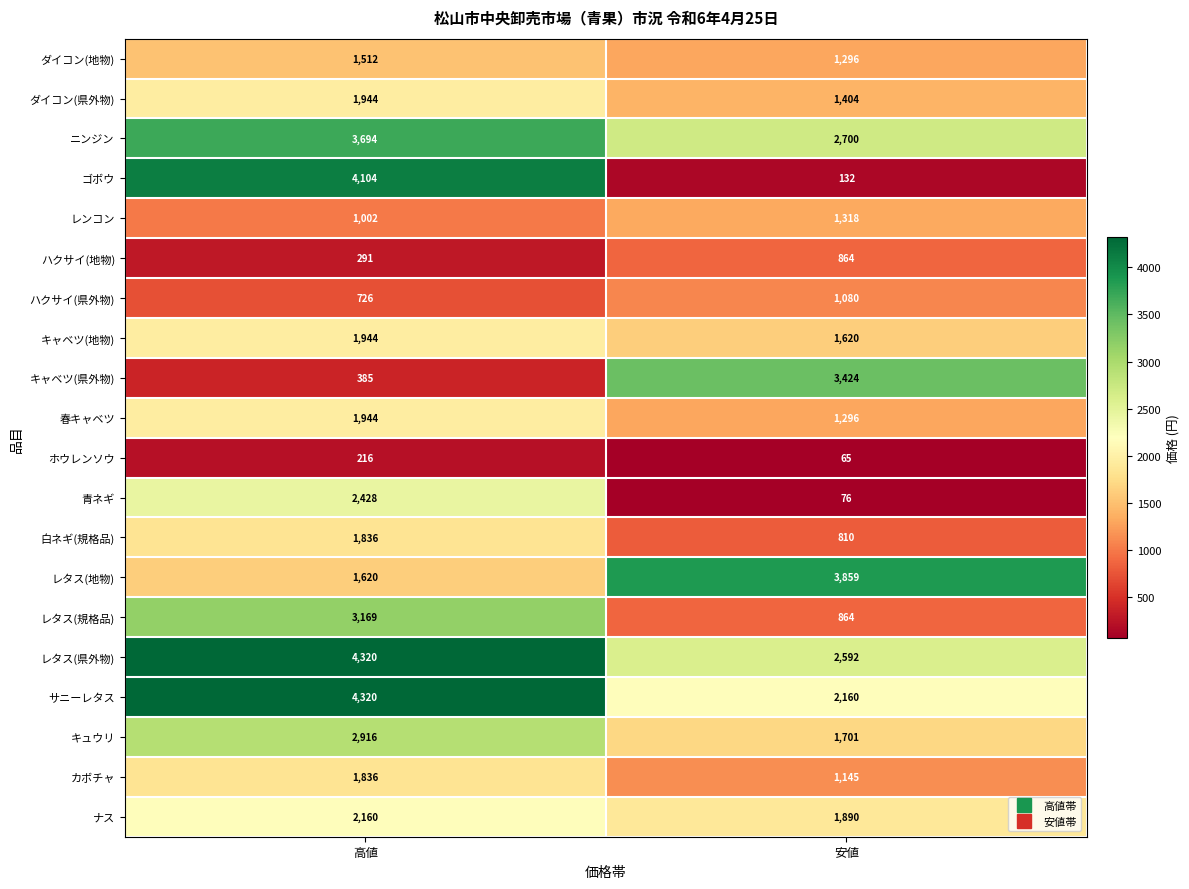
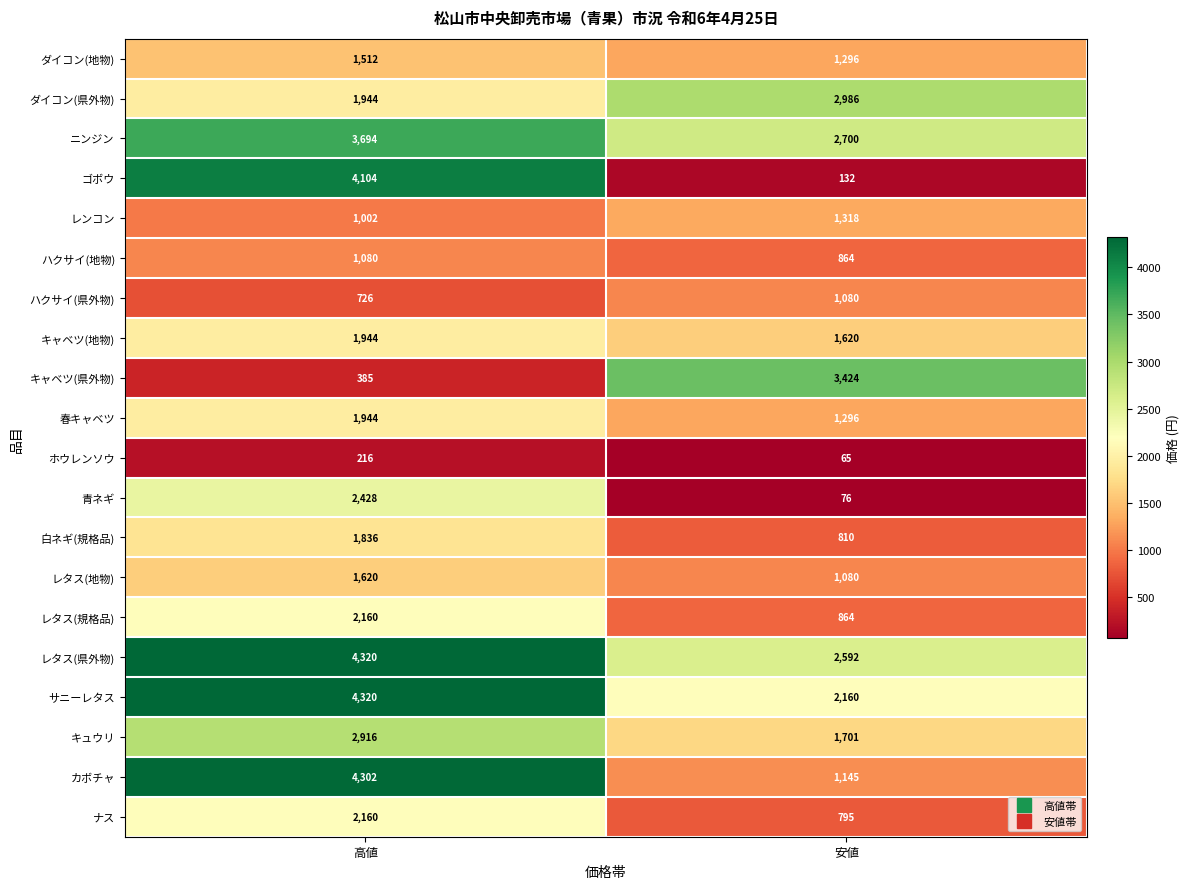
  {
    "ダイコン(地物)": {
      "高値": "1,512",
      "安値": "1,296"
    },
    "ダイコン(県外物)": {
      "高値": "1,944",
-     "安値": "1,404"
+     "安値": "2,986"
    },
    "ニンジン": {
      "高値": "3,694",
      "安値": "2,700"
    },
    "ゴボウ": {
      "高値": "4,104",
      "安値": "132"
    },
    "レンコン": {
      "高値": "1,002",
      "安値": "1,318"
    },
    "ハクサイ(地物)": {
-     "高値": "291",
+     "高値": "1,080",
      "安値": "864"
    },
    "ハクサイ(県外物)": {
      "高値": "726",
      "安値": "1,080"
    },
    "キャベツ(地物)": {
      "高値": "1,944",
      "安値": "1,620"
    },
    "キャベツ(県外物)": {
      "高値": "385",
      "安値": "3,424"
    },
    "春キャベツ": {
      "高値": "1,944",
      "安値": "1,296"
    },
    "ホウレンソウ": {
      "高値": "216",
      "安値": "65"
    },
    "青ネギ": {
      "高値": "2,428",
      "安値": "76"
    },
    "白ネギ(規格品)": {
      "高値": "1,836",
      "安値": "810"
    },
    "レタス(地物)": {
      "高値": "1,620",
-     "安値": "3,859"
+     "安値": "1,080"
    },
    "レタス(規格品)": {
-     "高値": "3,169",
+     "高値": "2,160",
      "安値": "864"
    },
    "レタス(県外物)": {
      "高値": "4,320",
      "安値": "2,592"
    },
    "サニーレタス": {
      "高値": "4,320",
      "安値": "2,160"
    },
    "キュウリ": {
      "高値": "2,916",
      "安値": "1,701"
    },
    "カボチャ": {
-     "高値": "1,836",
+     "高値": "4,302",
      "安値": "1,145"
    },
    "ナス": {
      "高値": "2,160",
-     "安値": "1,890"
+     "安値": "795"
    }
  }
